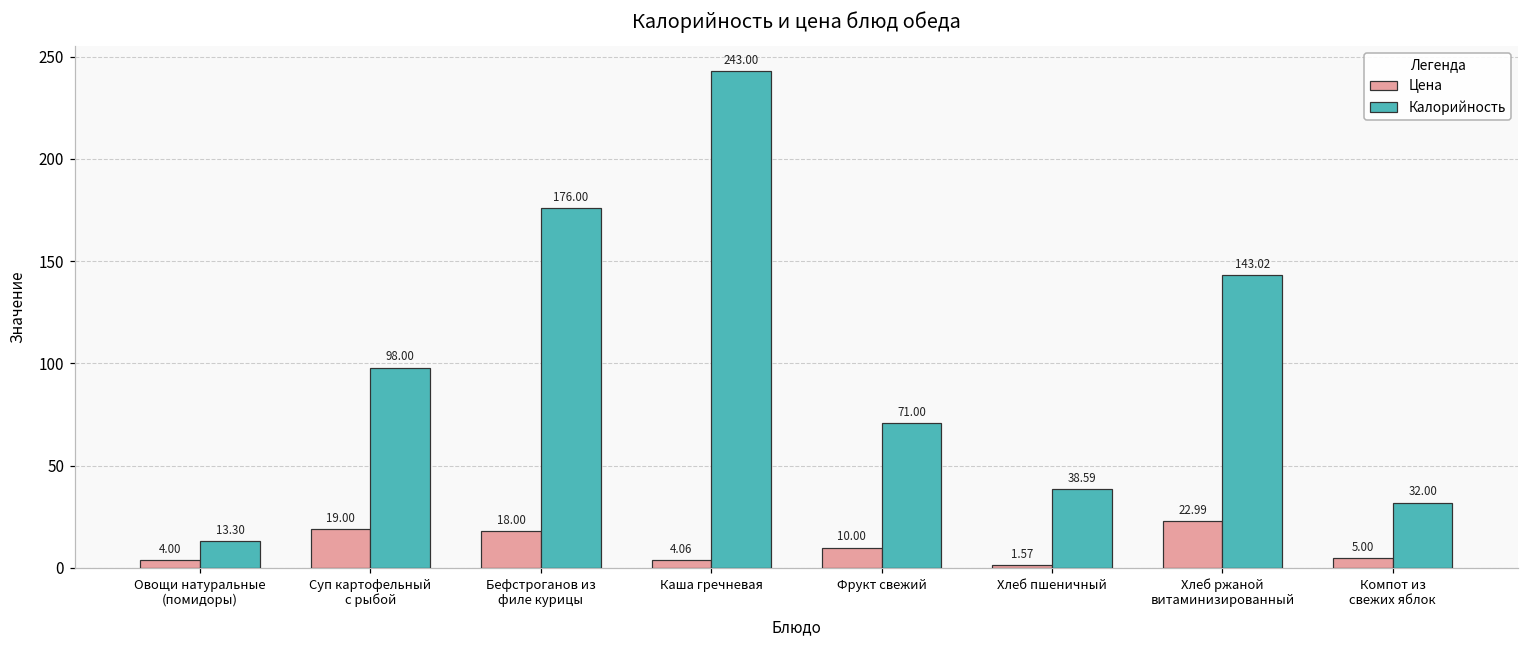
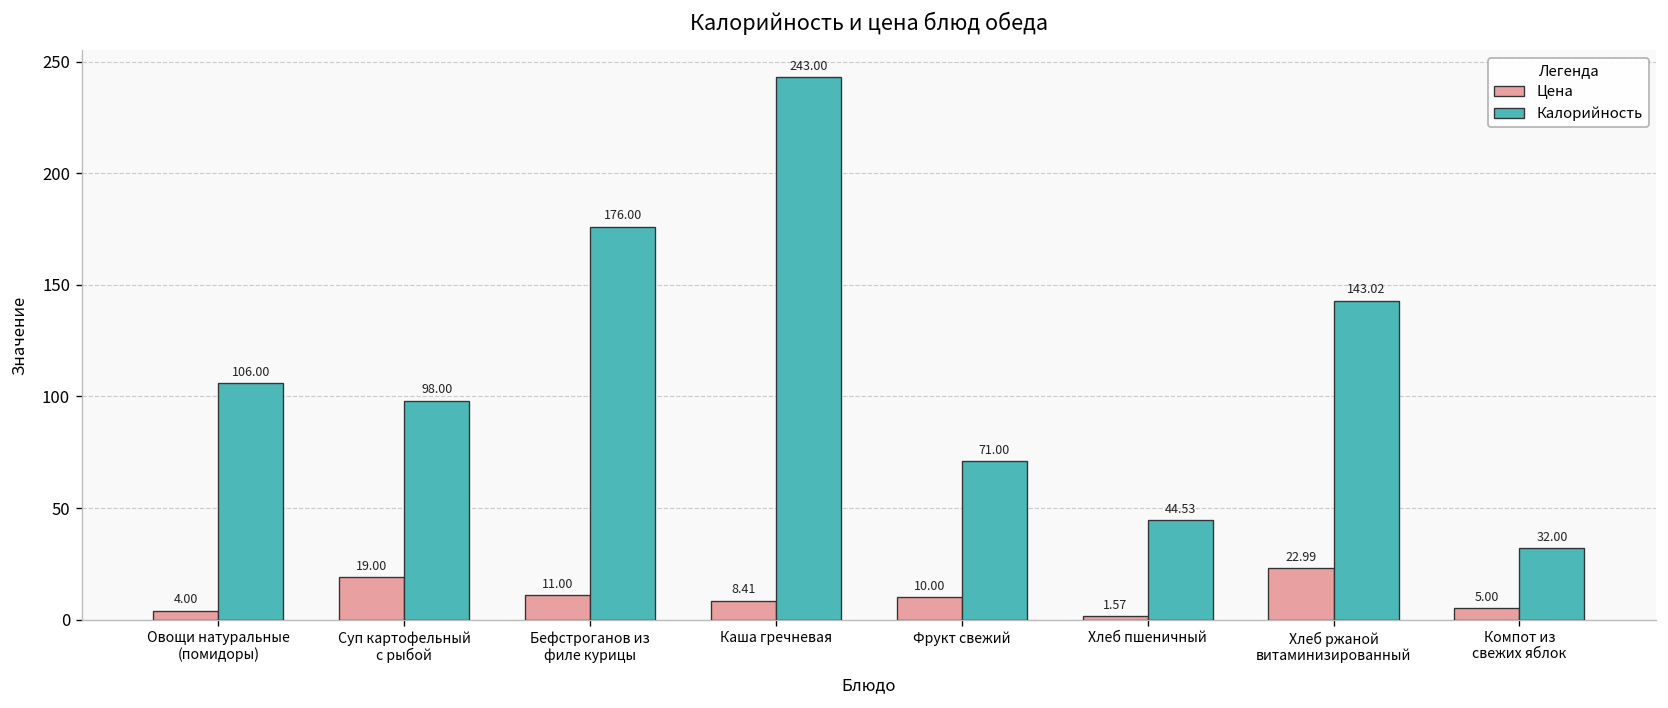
  {
    "Цена": {
      "Овощи натуральные (помидоры)": 4.00,
      "Суп картофельный с рыбой": 19.00,
-     "Бефстроганов из филе курицы": 18.00,
-     "Каша гречневая": 4.06,
+     "Бефстроганов из филе курицы": 11.00,
+     "Каша гречневая": 8.41,
      "Фрукт свежий": 10.00,
      "Хлеб пшеничный": 1.57,
      "Хлеб ржаной витаминизированный": 22.99,
      "Компот из свежих яблок": 5.00
    },
    "Калорийность": {
-     "Овощи натуральные (помидоры)": 13.30,
+     "Овощи натуральные (помидоры)": 106.00,
      "Суп картофельный с рыбой": 98.00,
      "Бефстроганов из филе курицы": 176.00,
      "Каша гречневая": 243.00,
      "Фрукт свежий": 71.00,
-     "Хлеб пшеничный": 38.59,
+     "Хлеб пшеничный": 44.53,
      "Хлеб ржаной витаминизированный": 143.02,
      "Компот из свежих яблок": 32.00
    }
  }
